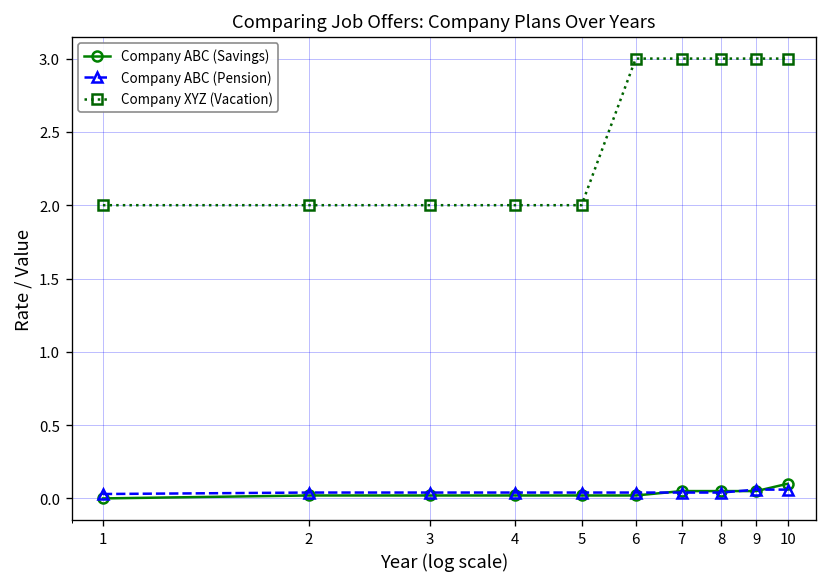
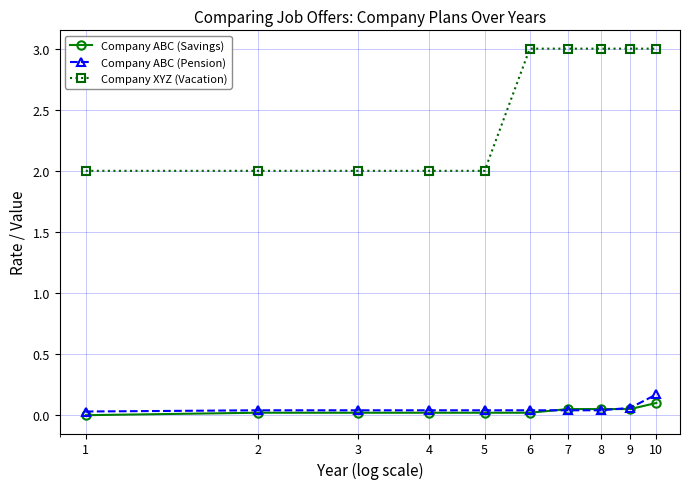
  {
    "Company ABC (Pension)": {
      "1": 0.03,
-     "10": 0.06
+     "10": 0.17
    }
  }
